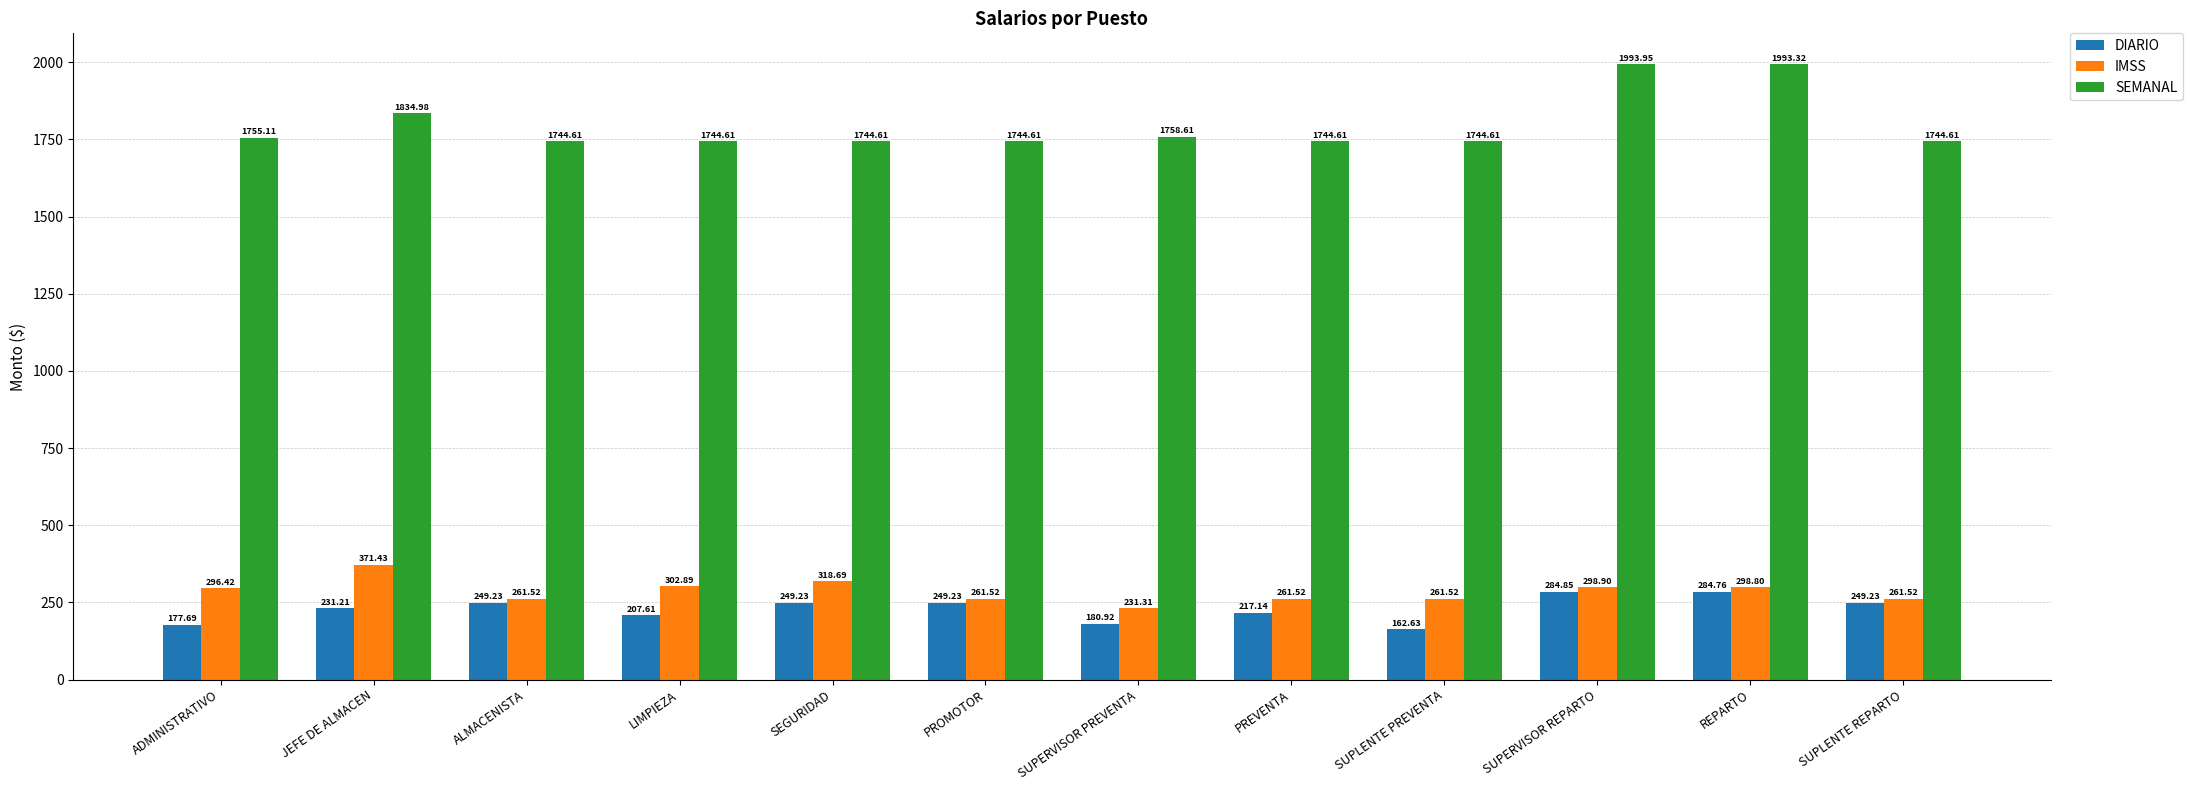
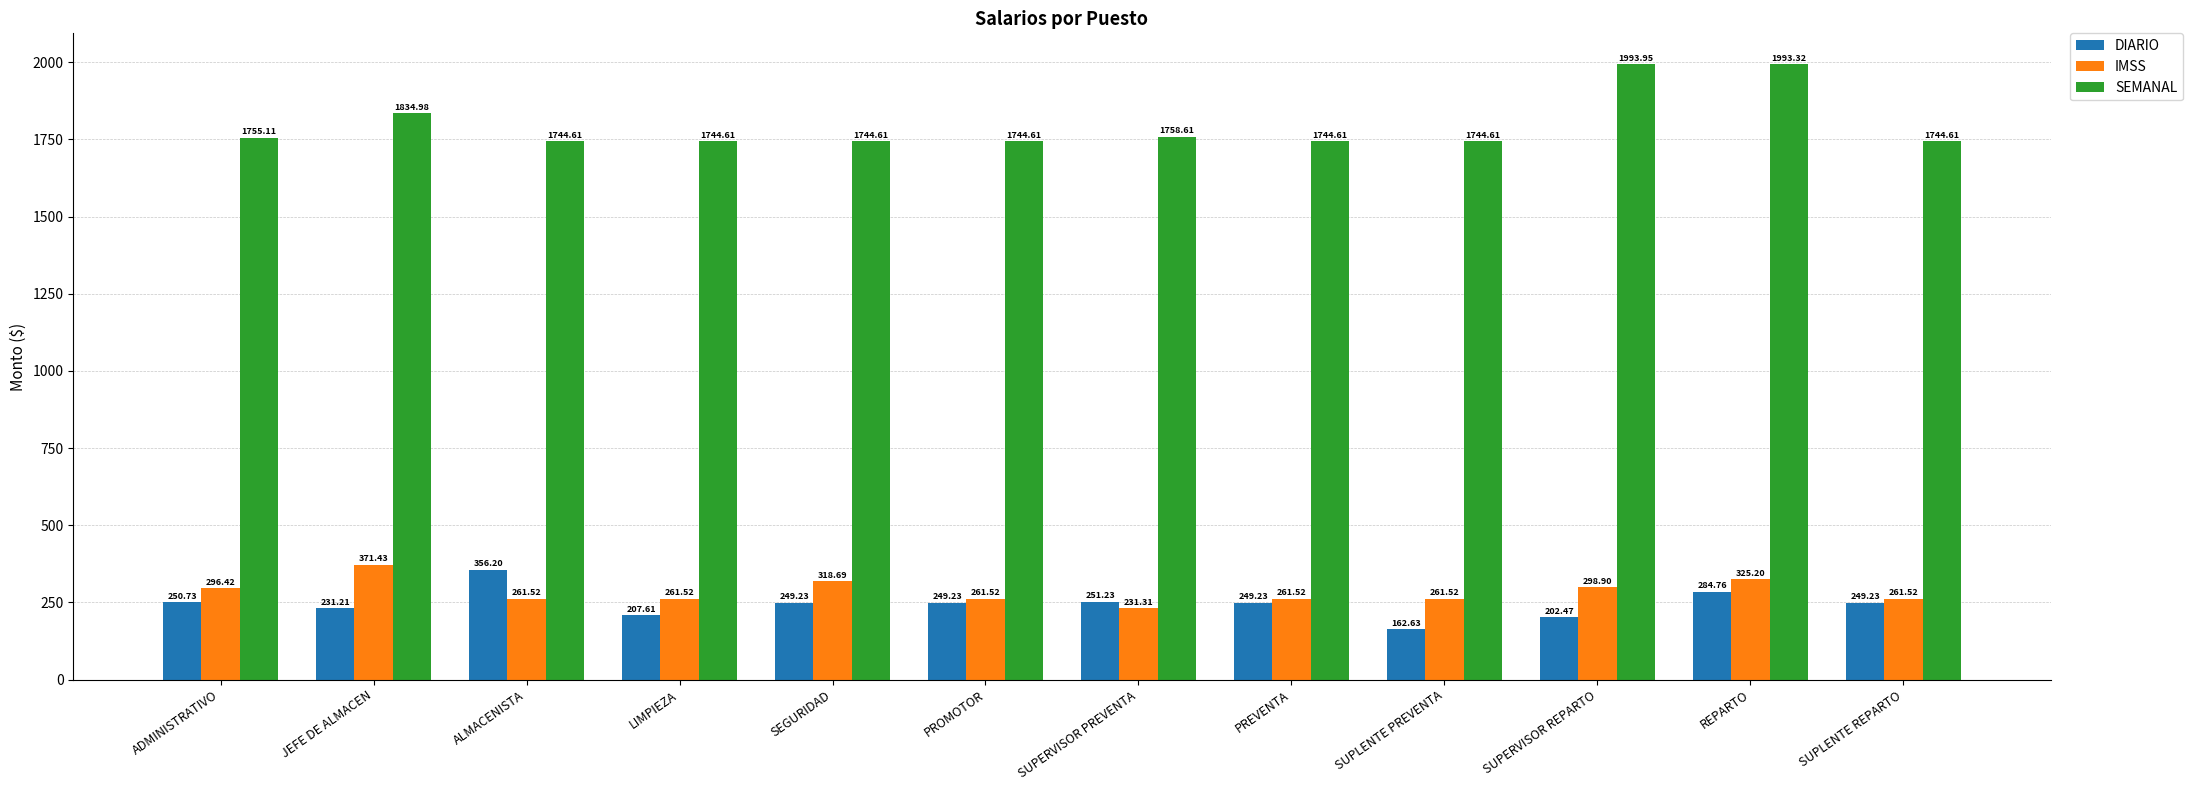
  {
    "DIARIO": {
-     "ADMINISTRATIVO": 177.69,
+     "ADMINISTRATIVO": 250.73,
      "JEFE DE ALMACEN": 231.21,
-     "ALMACENISTA": 249.23,
+     "ALMACENISTA": 356.20,
      "LIMPIEZA": 207.61,
      "SEGURIDAD": 249.23,
      "PROMOTOR": 249.23,
-     "SUPERVISOR PREVENTA": 180.92,
-     "PREVENTA": 217.14,
+     "SUPERVISOR PREVENTA": 251.23,
+     "PREVENTA": 249.23,
      "SUPLENTE PREVENTA": 162.63,
-     "SUPERVISOR REPARTO": 284.85,
+     "SUPERVISOR REPARTO": 202.47,
      "REPARTO": 284.76,
      "SUPLENTE REPARTO": 249.23
    },
    "IMSS": {
      "ADMINISTRATIVO": 296.42,
      "JEFE DE ALMACEN": 371.43,
      "ALMACENISTA": 261.52,
-     "LIMPIEZA": 302.89,
+     "LIMPIEZA": 261.52,
      "SEGURIDAD": 318.69,
      "PROMOTOR": 261.52,
      "SUPERVISOR PREVENTA": 231.31,
      "PREVENTA": 261.52,
      "SUPLENTE PREVENTA": 261.52,
      "SUPERVISOR REPARTO": 298.90,
-     "REPARTO": 298.80,
+     "REPARTO": 325.20,
      "SUPLENTE REPARTO": 261.52
    },
    "SEMANAL": {
      "ADMINISTRATIVO": 1755.11,
      "JEFE DE ALMACEN": 1834.98,
      "ALMACENISTA": 1744.61,
      "LIMPIEZA": 1744.61,
      "SEGURIDAD": 1744.61,
      "PROMOTOR": 1744.61,
      "SUPERVISOR PREVENTA": 1758.61,
      "PREVENTA": 1744.61,
      "SUPLENTE PREVENTA": 1744.61,
      "SUPERVISOR REPARTO": 1993.95,
      "REPARTO": 1993.32,
      "SUPLENTE REPARTO": 1744.61
    }
  }
